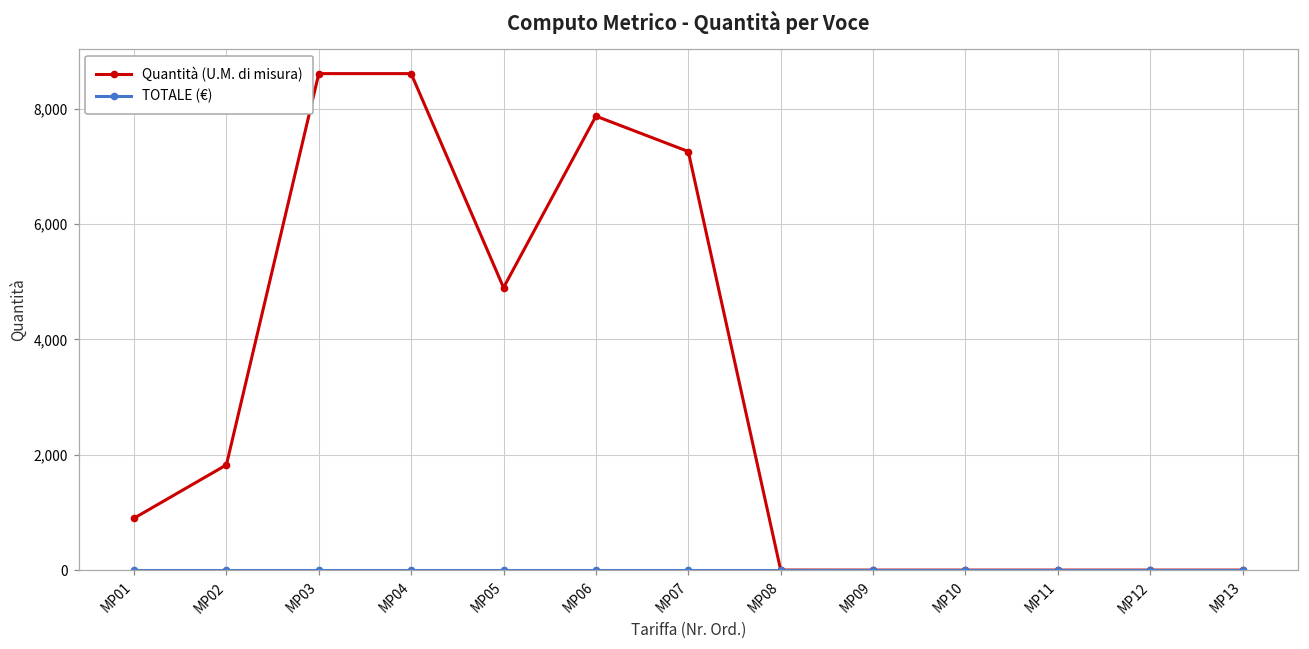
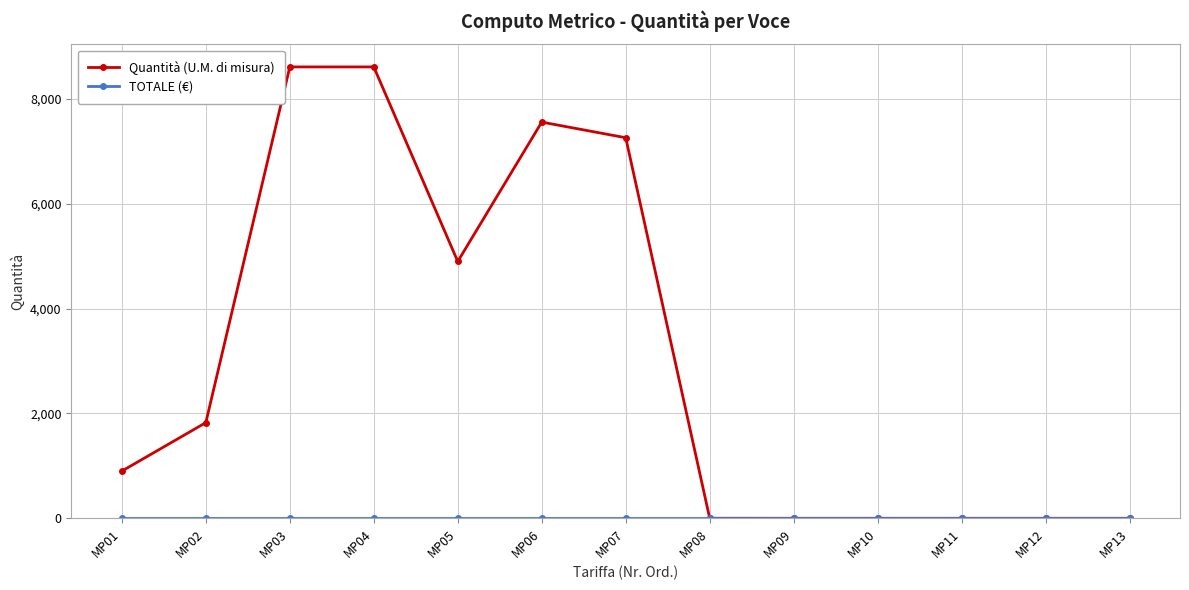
  {
    "Quantità (U.M. di misura)": {
      "MP01": "900",
      "MP02": "1,800",
      "MP03": "8,600",
      "MP04": "8,600",
      "MP05": "4,900",
-     "MP06": "7,900",
+     "MP06": "7,600",
      "MP07": "7,300"
    },
    "TOTALE (€)": {
      "MP01": "0",
      "MP02": "0",
      "MP03": "0",
      "MP04": "0",
      "MP05": "0",
      "MP06": "0",
      "MP07": "0"
    }
  }
